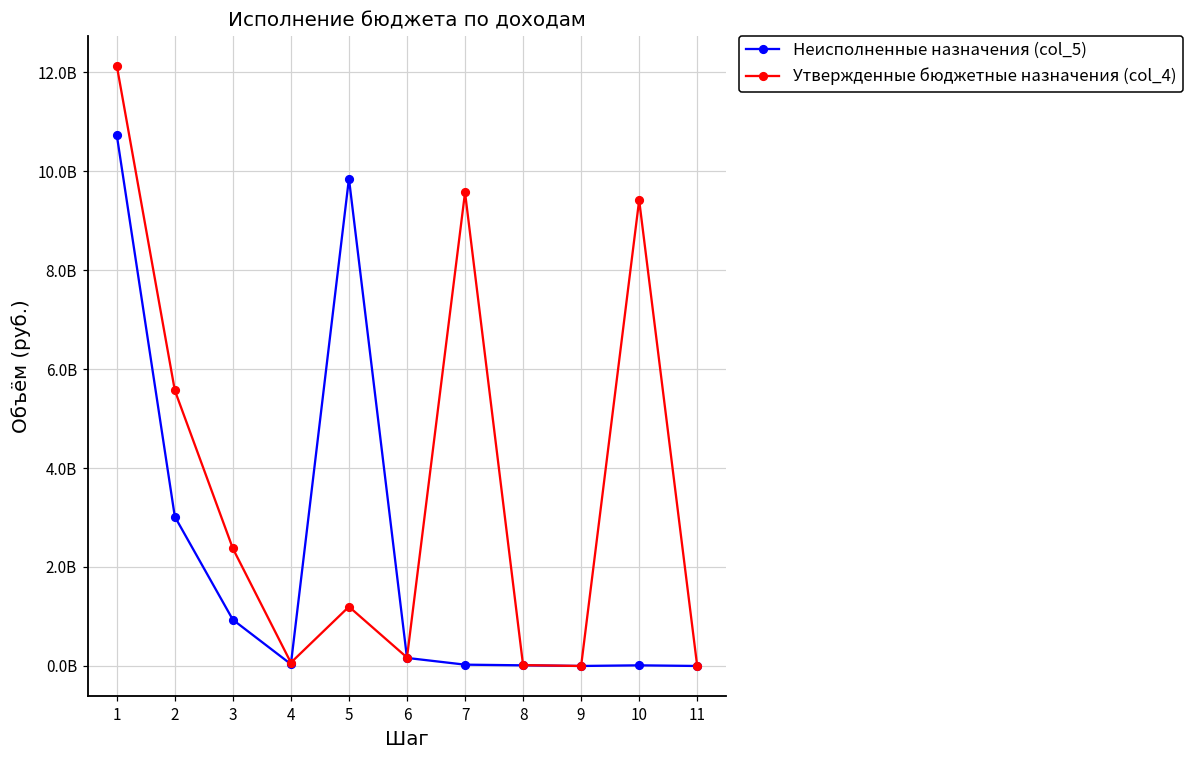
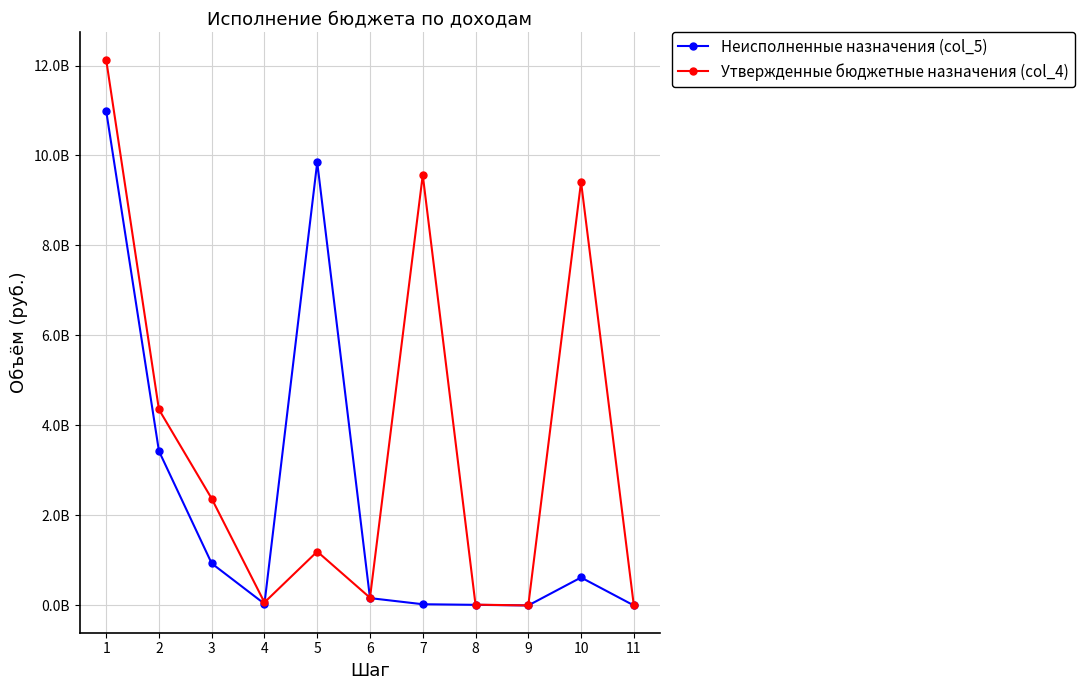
  {
    "Неисполненные назначения (col_5)": {
-     "1": 10700000000,
-     "2": 3000000000,
+     "1": 11000000000,
+     "2": 3400000000,
      "3": 900000000,
      "5": 9800000000,
      "7": 0,
-     "10": 0
+     "10": 600000000
    },
    "Утвержденные бюджетные назначения (col_4)": {
      "1": 12100000000,
-     "2": 5600000000,
+     "2": 4400000000,
      "3": 2400000000,
      "5": 1200000000,
      "7": 9600000000,
      "10": 9400000000
    }
  }
